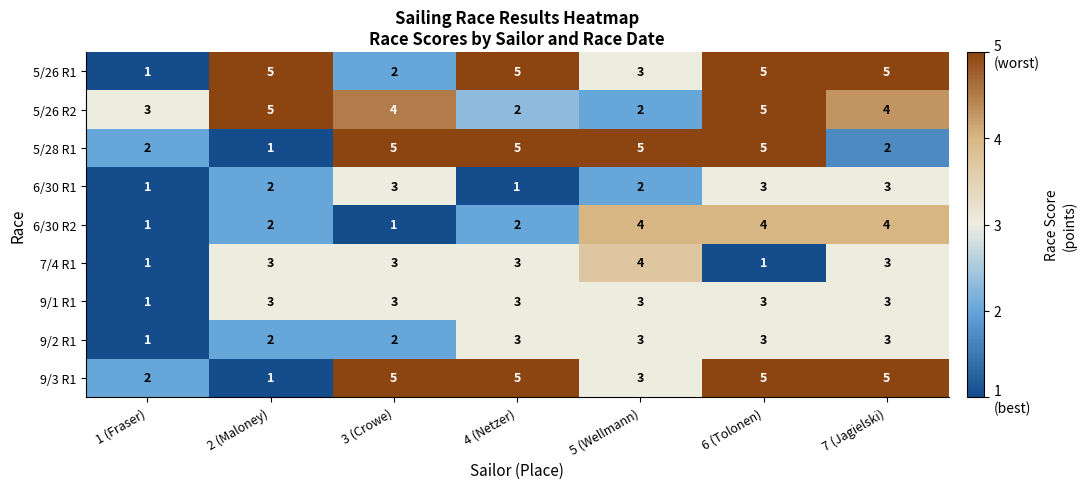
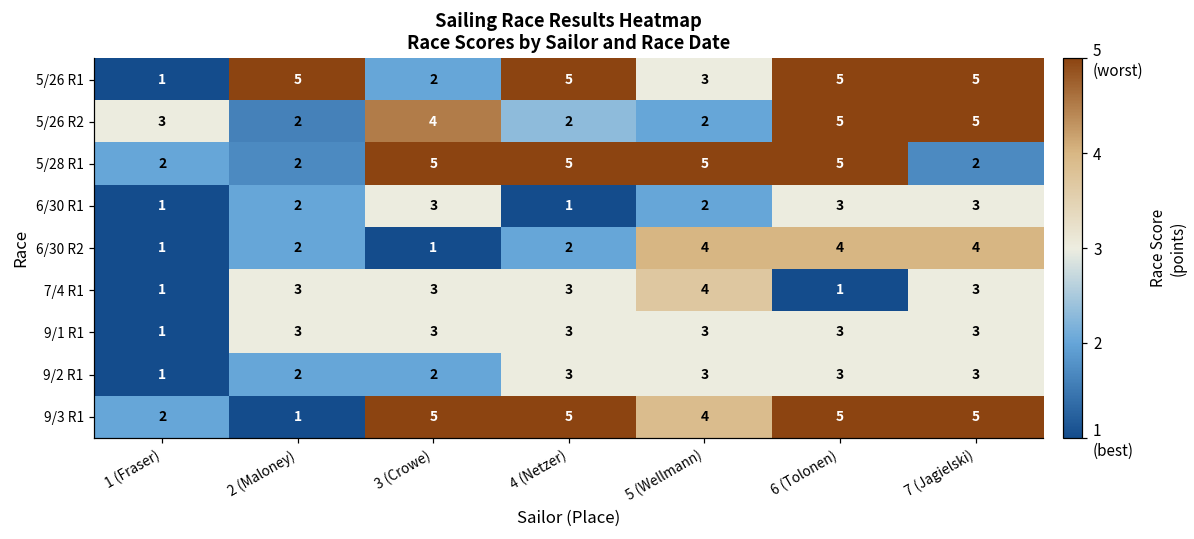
  {
    "5/26 R1": {
      "1 (Fraser)": 1,
      "2 (Maloney)": 5,
      "3 (Crowe)": 2,
      "4 (Netzer)": 5,
      "5 (Wellmann)": 3,
      "6 (Tolonen)": 5,
      "7 (Jagielski)": 5
    },
    "5/26 R2": {
      "1 (Fraser)": 3,
-     "2 (Maloney)": 5,
+     "2 (Maloney)": 2,
      "3 (Crowe)": 4,
      "4 (Netzer)": 2,
      "5 (Wellmann)": 2,
      "6 (Tolonen)": 5,
-     "7 (Jagielski)": 4
+     "7 (Jagielski)": 5
    },
    "5/28 R1": {
      "1 (Fraser)": 2,
-     "2 (Maloney)": 1,
+     "2 (Maloney)": 2,
      "3 (Crowe)": 5,
      "4 (Netzer)": 5,
      "5 (Wellmann)": 5,
      "6 (Tolonen)": 5,
      "7 (Jagielski)": 2
    },
    "6/30 R1": {
      "1 (Fraser)": 1,
      "2 (Maloney)": 2,
      "3 (Crowe)": 3,
      "4 (Netzer)": 1,
      "5 (Wellmann)": 2,
      "6 (Tolonen)": 3,
      "7 (Jagielski)": 3
    },
    "6/30 R2": {
      "1 (Fraser)": 1,
      "2 (Maloney)": 2,
      "3 (Crowe)": 1,
      "4 (Netzer)": 2,
      "5 (Wellmann)": 4,
      "6 (Tolonen)": 4,
      "7 (Jagielski)": 4
    },
    "7/4 R1": {
      "1 (Fraser)": 1,
      "2 (Maloney)": 3,
      "3 (Crowe)": 3,
      "4 (Netzer)": 3,
      "5 (Wellmann)": 4,
      "6 (Tolonen)": 1,
      "7 (Jagielski)": 3
    },
    "9/1 R1": {
      "1 (Fraser)": 1,
      "2 (Maloney)": 3,
      "3 (Crowe)": 3,
      "4 (Netzer)": 3,
      "5 (Wellmann)": 3,
      "6 (Tolonen)": 3,
      "7 (Jagielski)": 3
    },
    "9/2 R1": {
      "1 (Fraser)": 1,
      "2 (Maloney)": 2,
      "3 (Crowe)": 2,
      "4 (Netzer)": 3,
      "5 (Wellmann)": 3,
      "6 (Tolonen)": 3,
      "7 (Jagielski)": 3
    },
    "9/3 R1": {
      "1 (Fraser)": 2,
      "2 (Maloney)": 1,
      "3 (Crowe)": 5,
      "4 (Netzer)": 5,
-     "5 (Wellmann)": 3,
+     "5 (Wellmann)": 4,
      "6 (Tolonen)": 5,
      "7 (Jagielski)": 5
    }
  }
